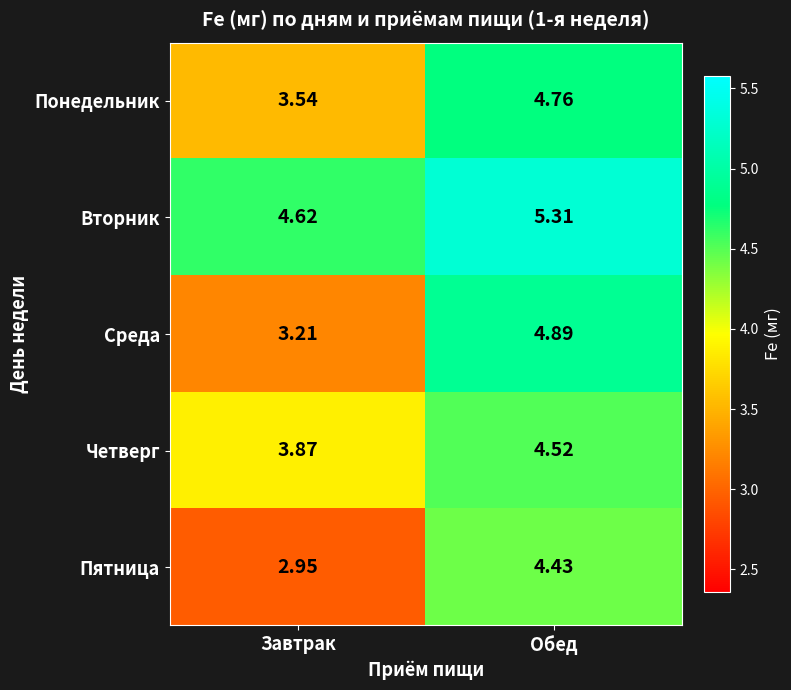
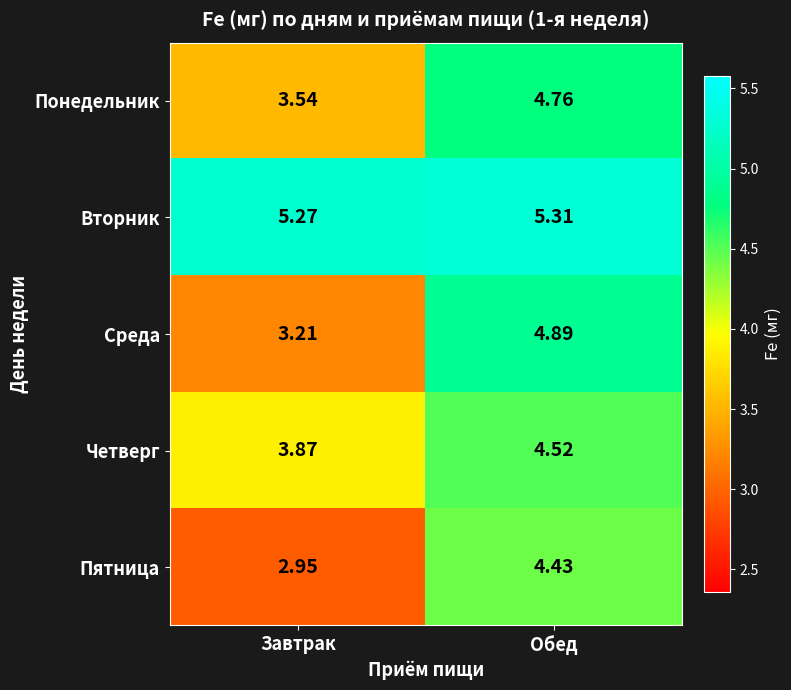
  {
    "Понедельник": {
      "Завтрак": 3.54,
      "Обед": 4.76
    },
    "Вторник": {
-     "Завтрак": 4.62,
+     "Завтрак": 5.27,
      "Обед": 5.31
    },
    "Среда": {
      "Завтрак": 3.21,
      "Обед": 4.89
    },
    "Четверг": {
      "Завтрак": 3.87,
      "Обед": 4.52
    },
    "Пятница": {
      "Завтрак": 2.95,
      "Обед": 4.43
    }
  }
